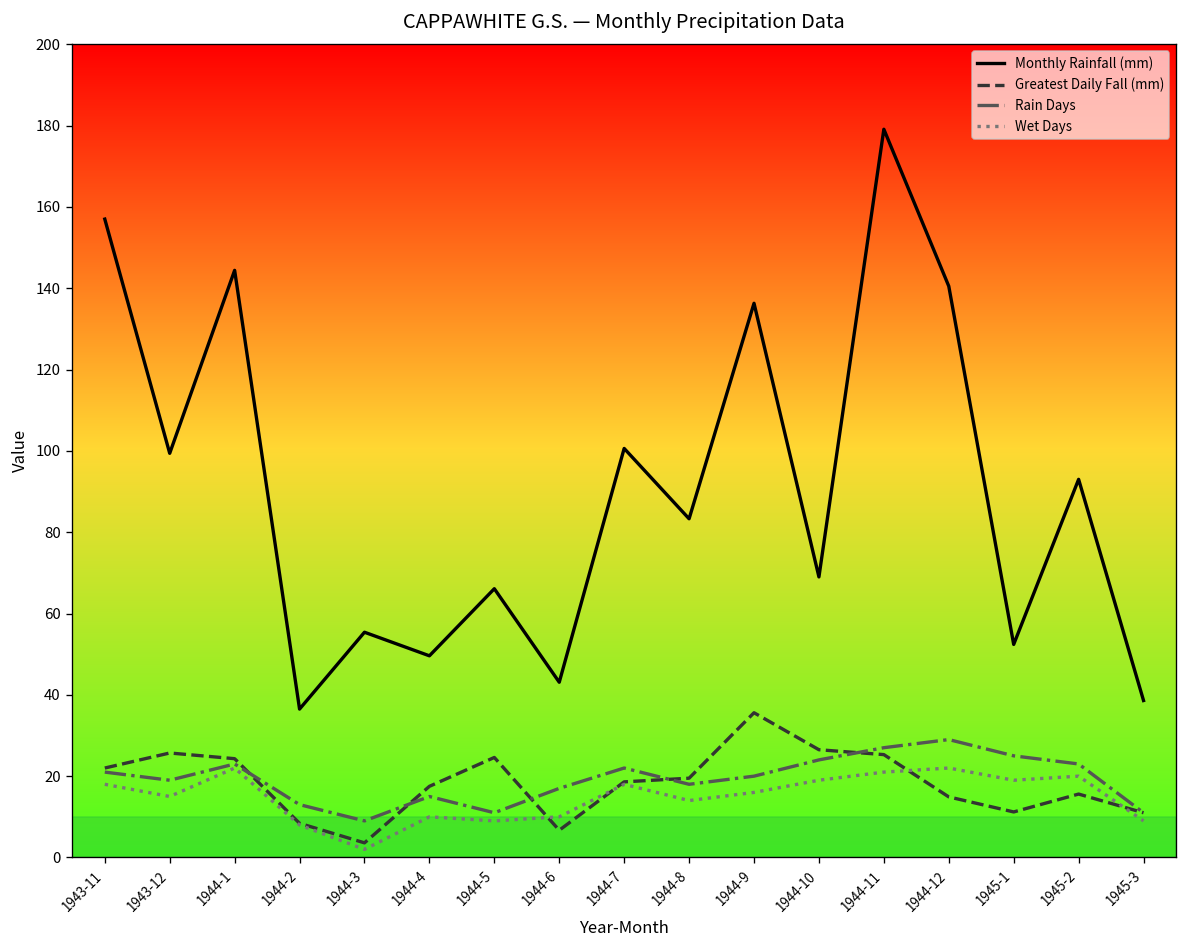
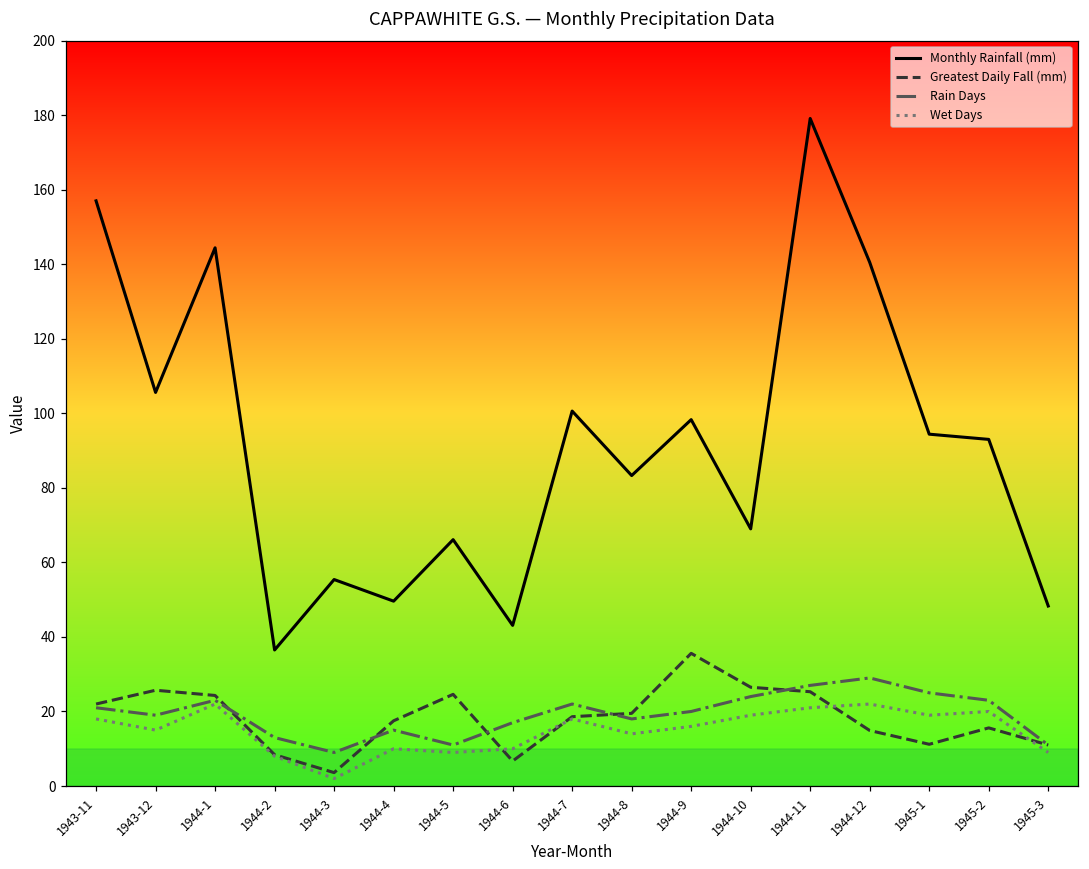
  {
    "Monthly Rainfall (mm)": {
      "1943-11": 157,
-     "1943-12": 99,
+     "1943-12": 106,
      "1944-1": 144,
      "1944-2": 37,
      "1944-3": 55,
      "1944-4": 50,
      "1944-5": 66,
      "1944-6": 43,
      "1944-7": 101,
      "1944-8": 83,
-     "1944-9": 136,
+     "1944-9": 98,
      "1944-10": 69,
      "1944-11": 179,
      "1944-12": 141,
-     "1945-1": 52,
+     "1945-1": 94,
      "1945-2": 93,
-     "1945-3": 39
+     "1945-3": 48
    }
  }
